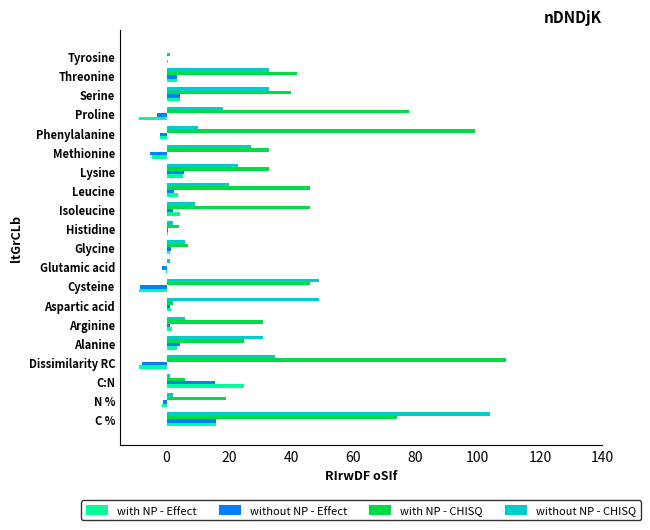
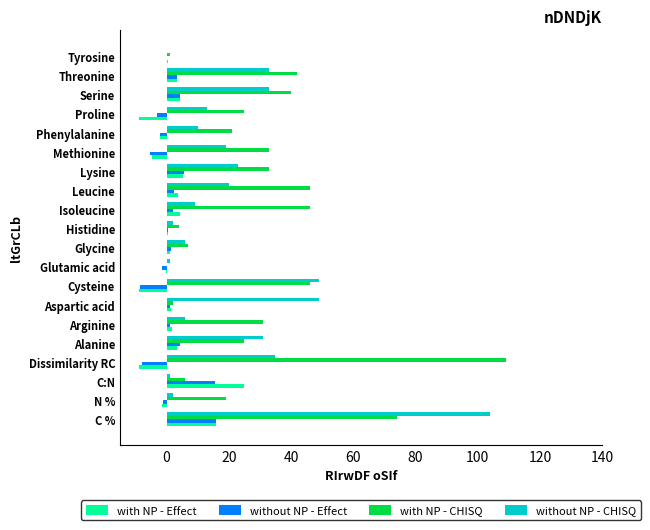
  {
    "with NP - Effect": {
      "Threonine": 3,
      "Serine": 4,
      "Proline": -9,
      "Phenylalanine": -2,
      "Methionine": -5,
      "Lysine": 5,
      "Leucine": 4,
      "Isoleucine": 4,
      "Glycine": 1,
      "Cysteine": -9,
      "Aspartic acid": 1,
      "Arginine": 2,
      "Alanine": 3,
      "Dissimilarity RC": -9,
      "C:N": 25,
      "N %": -1,
      "C %": 16
    },
    "without NP - Effect": {
      "Tyrosine": 0,
      "Threonine": 3,
      "Serine": 4,
      "Proline": -3,
      "Phenylalanine": -2,
      "Methionine": -5,
      "Lysine": 6,
      "Leucine": 2,
      "Isoleucine": 2,
      "Glycine": 1,
      "Glutamic acid": -2,
      "Cysteine": -8,
      "Aspartic acid": 1,
      "Arginine": 1,
      "Alanine": 4,
      "Dissimilarity RC": -8,
      "C:N": 16,
      "N %": -1,
      "C %": 16
    },
    "with NP - CHISQ": {
      "Tyrosine": 1,
      "Threonine": 42,
      "Serine": 40,
-     "Proline": 78,
-     "Phenylalanine": 99,
+     "Proline": 25,
+     "Phenylalanine": 21,
      "Methionine": 33,
      "Lysine": 33,
      "Leucine": 46,
      "Isoleucine": 46,
      "Histidine": 4,
      "Glycine": 7,
      "Glutamic acid": 0,
      "Cysteine": 46,
      "Aspartic acid": 2,
      "Arginine": 31,
      "Alanine": 25,
      "Dissimilarity RC": 109,
      "C:N": 6,
      "N %": 19,
      "C %": 74
    },
    "without NP - CHISQ": {
      "Tyrosine": 0,
      "Threonine": 33,
      "Serine": 33,
-     "Proline": 18,
+     "Proline": 13,
      "Phenylalanine": 10,
-     "Methionine": 27,
+     "Methionine": 19,
      "Lysine": 23,
      "Leucine": 20,
      "Isoleucine": 9,
      "Histidine": 2,
      "Glycine": 6,
      "Glutamic acid": 1,
      "Cysteine": 49,
      "Aspartic acid": 49,
      "Arginine": 6,
      "Alanine": 31,
      "Dissimilarity RC": 35,
      "C:N": 1,
      "N %": 2,
      "C %": 104
    }
  }
